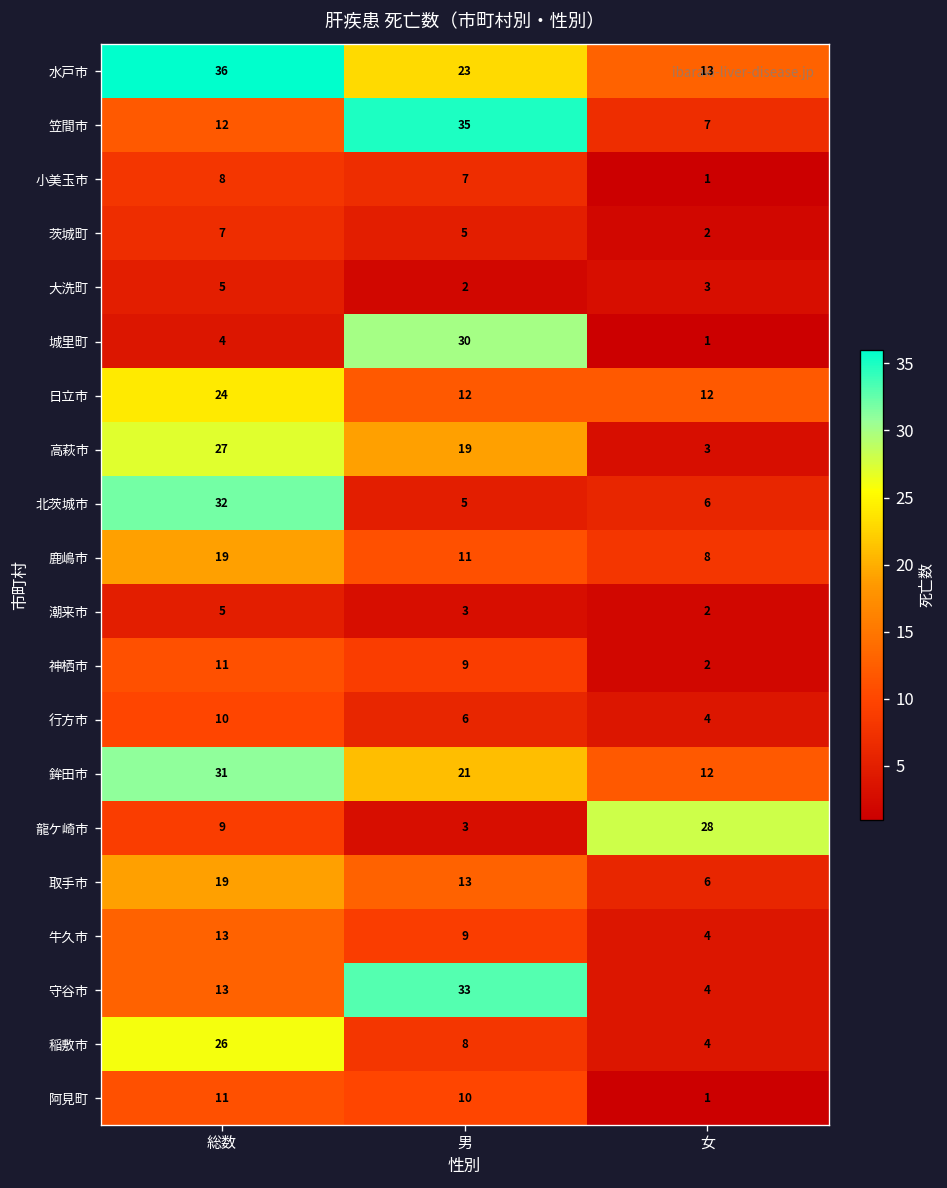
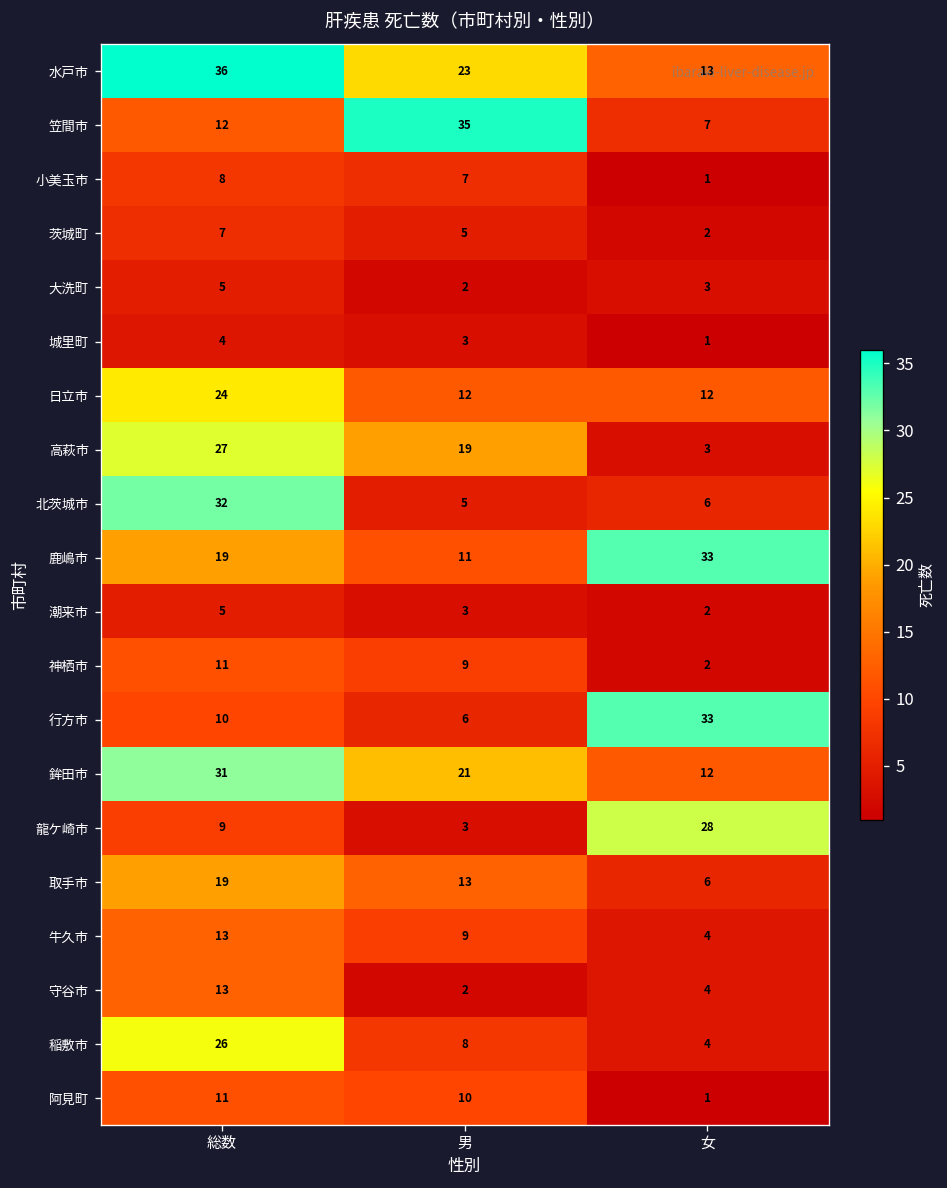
  {
    "水戸市": {
      "総数": 36,
      "男": 23
    },
    "笠間市": {
      "総数": 12,
      "男": 35,
      "女": 7
    },
    "小美玉市": {
      "総数": 8,
      "男": 7,
      "女": 1
    },
    "茨城町": {
      "総数": 7,
      "男": 5,
      "女": 2
    },
    "大洗町": {
      "総数": 5,
      "男": 2,
      "女": 3
    },
    "城里町": {
      "総数": 4,
-     "男": 30,
+     "男": 3,
      "女": 1
    },
    "日立市": {
      "総数": 24,
      "男": 12,
      "女": 12
    },
    "高萩市": {
      "総数": 27,
      "男": 19,
      "女": 3
    },
    "北茨城市": {
      "総数": 32,
      "男": 5,
      "女": 6
    },
    "鹿嶋市": {
      "総数": 19,
      "男": 11,
-     "女": 8
+     "女": 33
    },
    "潮来市": {
      "総数": 5,
      "男": 3,
      "女": 2
    },
    "神栖市": {
      "総数": 11,
      "男": 9,
      "女": 2
    },
    "行方市": {
      "総数": 10,
      "男": 6,
-     "女": 4
+     "女": 33
    },
    "鉾田市": {
      "総数": 31,
      "男": 21,
      "女": 12
    },
    "龍ケ崎市": {
      "総数": 9,
      "男": 3,
      "女": 28
    },
    "取手市": {
      "総数": 19,
      "男": 13,
      "女": 6
    },
    "牛久市": {
      "総数": 13,
      "男": 9,
      "女": 4
    },
    "守谷市": {
      "総数": 13,
-     "男": 33,
+     "男": 2,
      "女": 4
    },
    "稲敷市": {
      "総数": 26,
      "男": 8,
      "女": 4
    },
    "阿見町": {
      "総数": 11,
      "男": 10,
      "女": 1
    }
  }
